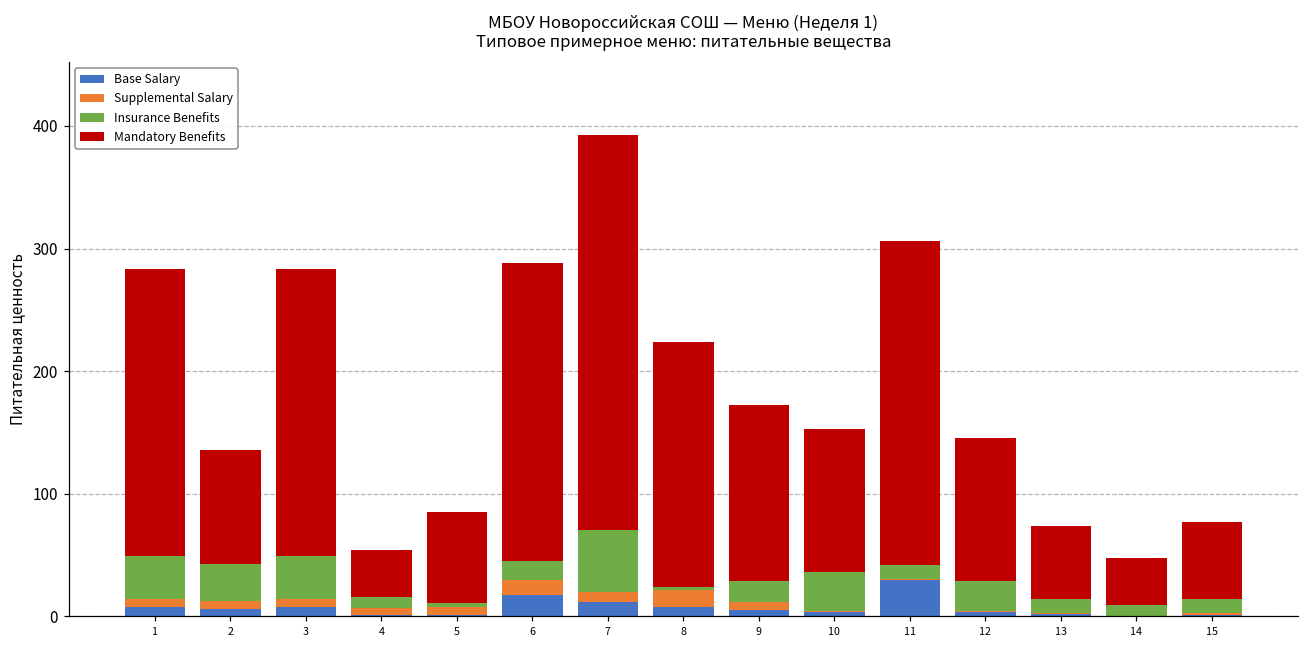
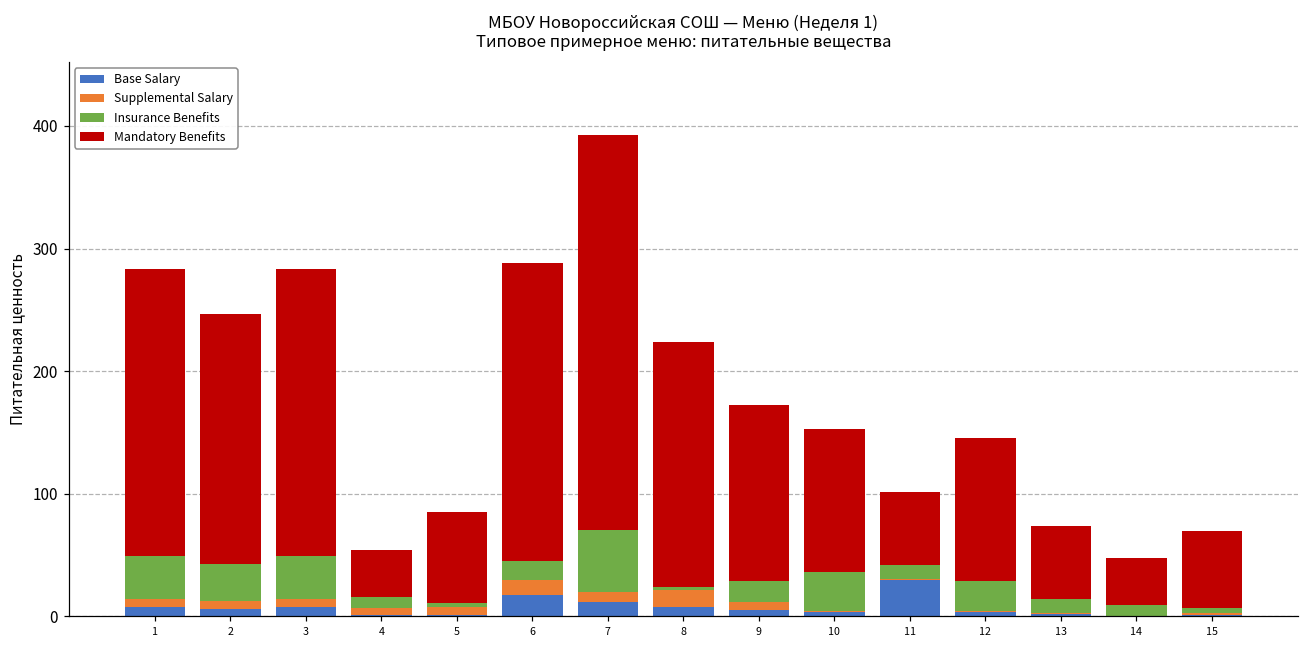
  {
    "Base Salary": {
      "1": 7,
      "2": 6,
      "3": 7,
      "6": 18,
      "7": 11,
      "8": 8,
      "9": 5,
      "10": 4,
      "11": 30,
      "12": 4
    },
    "Supplemental Salary": {
      "1": 7,
      "2": 6,
      "3": 7,
      "4": 6,
      "5": 6,
      "6": 12,
      "7": 8,
      "8": 14,
      "9": 6
    },
    "Insurance Benefits": {
      "1": 35,
      "2": 30,
      "3": 35,
      "4": 9,
      "5": 4,
      "6": 15,
      "7": 50,
      "8": 3,
      "9": 17,
      "10": 32,
      "11": 12,
      "12": 25,
      "13": 12,
      "14": 9,
-     "15": 11
+     "15": 4
    },
    "Mandatory Benefits": {
      "1": 234,
-     "2": 93,
+     "2": 204,
      "3": 234,
      "4": 38,
      "5": 74,
      "6": 243,
      "7": 323,
      "8": 200,
      "9": 144,
      "10": 117,
-     "11": 264,
+     "11": 59,
      "12": 117,
      "13": 59,
      "14": 38,
      "15": 63
    }
  }
